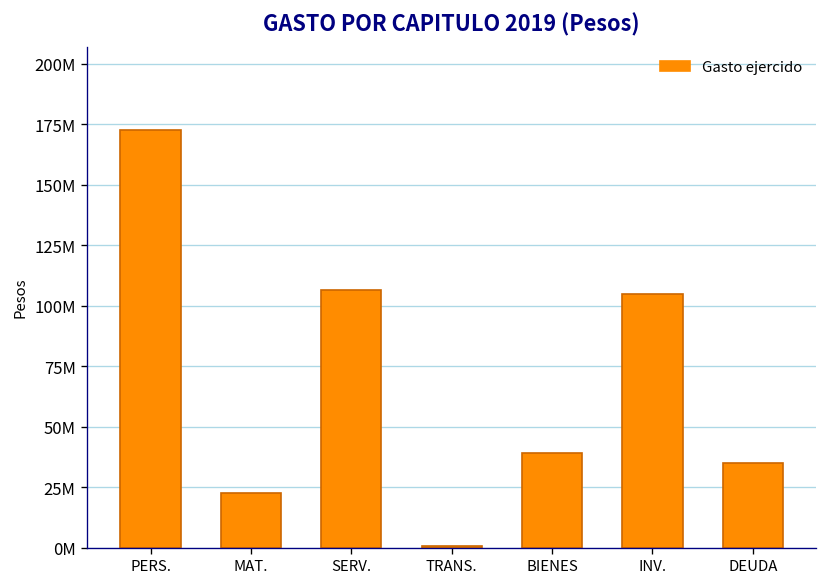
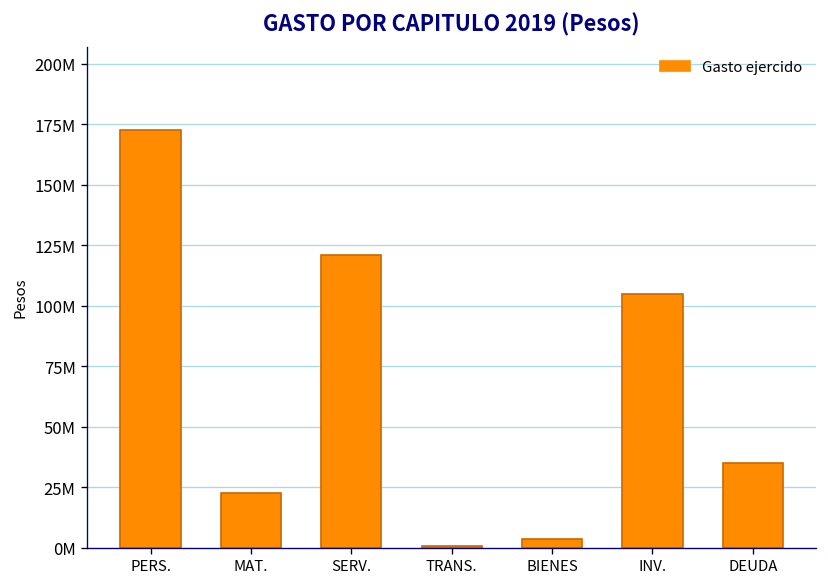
  {
    "PERS.": 173000000,
    "MAT.": 23000000,
-   "SERV.": 107000000,
-   "BIENES": 39000000,
+   "SERV.": 121000000,
+   "BIENES": 4000000,
    "INV.": 105000000,
    "DEUDA": 35000000
  }
